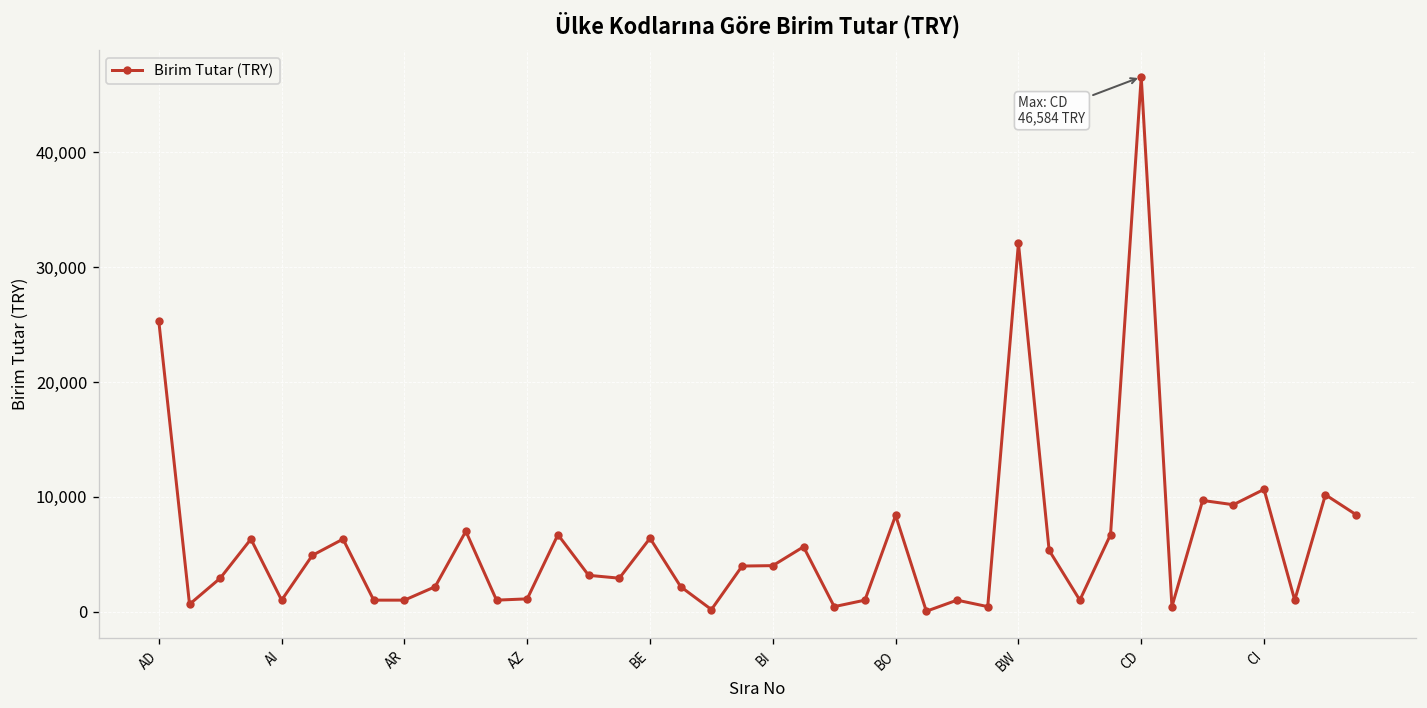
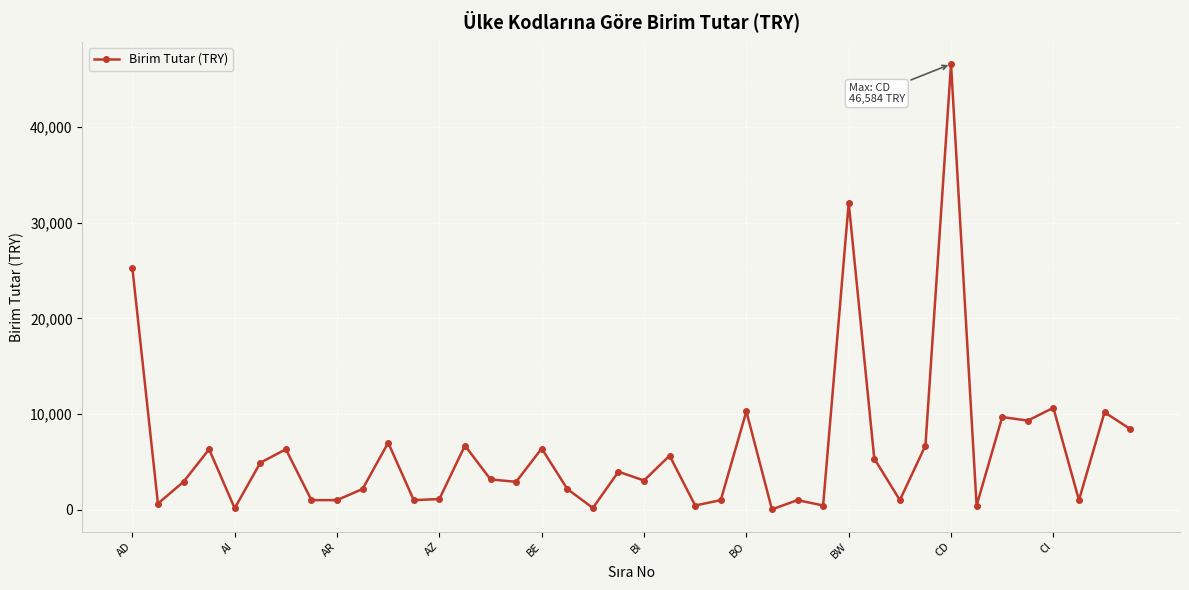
  {
    "AD": "25,000",
-   "AI": "1,000",
+   "AI": "0",
    "AR": "1,000",
    "AZ": "1,000",
    "BE": "6,000",
-   "BI": "4,000",
-   "BO": "8,000",
+   "BI": "3,000",
+   "BO": "10,000",
    "BW": "32,000",
    "CI": "11,000"
  }
